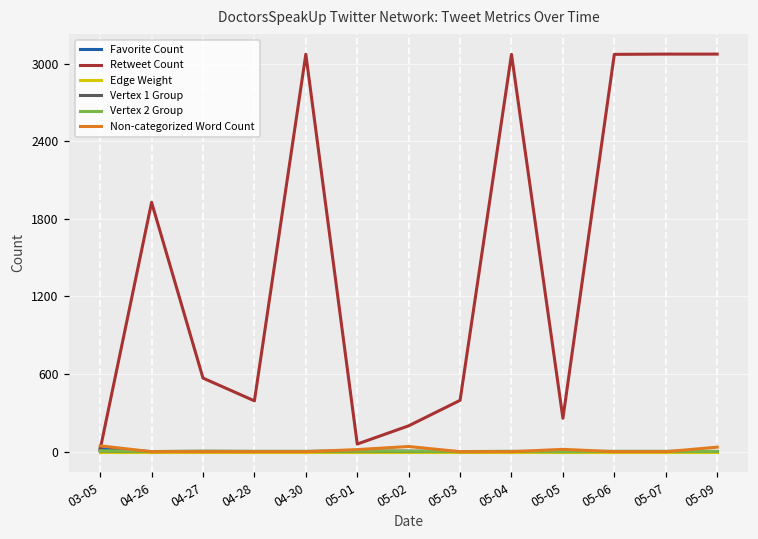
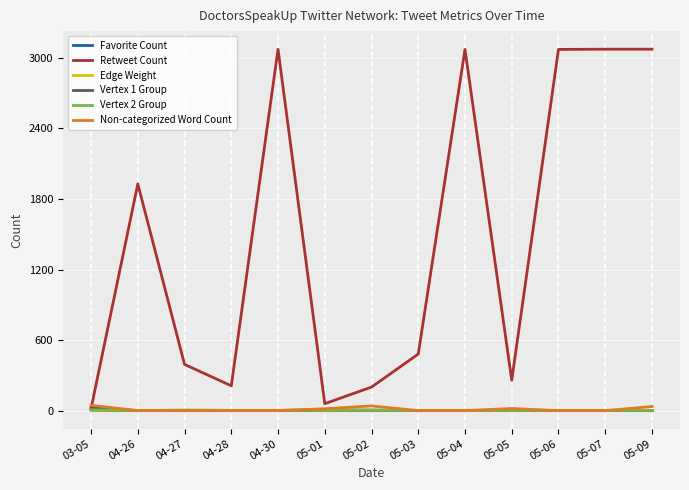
  {
    "Retweet Count": {
      "04-26": 1930,
-     "04-27": 570,
-     "04-28": 390,
+     "04-27": 390,
+     "04-28": 210,
      "04-30": 3070,
      "05-01": 60,
      "05-02": 200,
-     "05-03": 400,
+     "05-03": 480,
      "05-04": 3070,
      "05-05": 260,
      "05-06": 3070,
      "05-07": 3070,
      "05-09": 3070
    },
    "Non-categorized Word Count": {
      "03-05": 50,
      "05-02": 40,
      "05-09": 40
    }
  }
